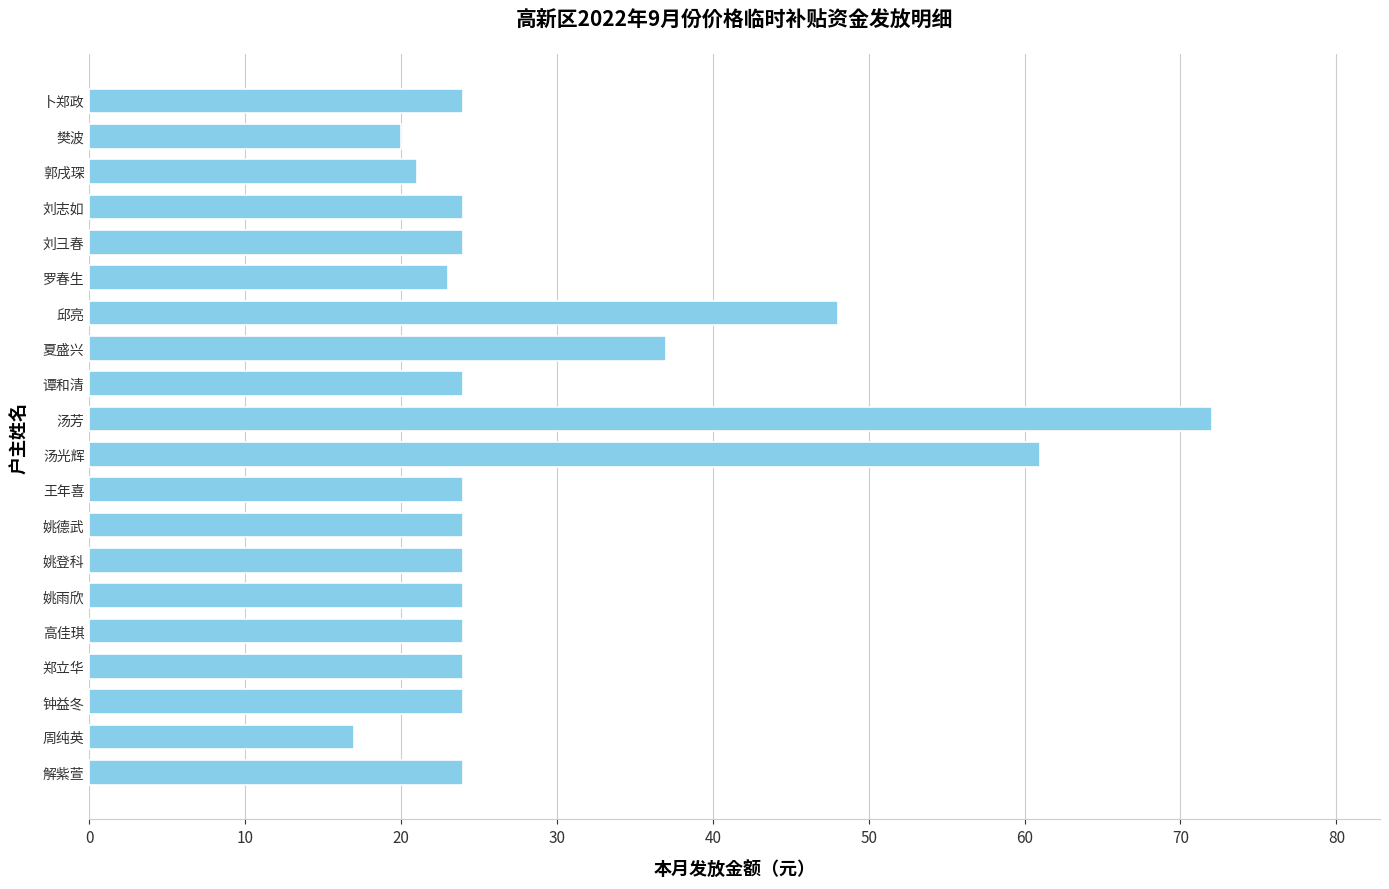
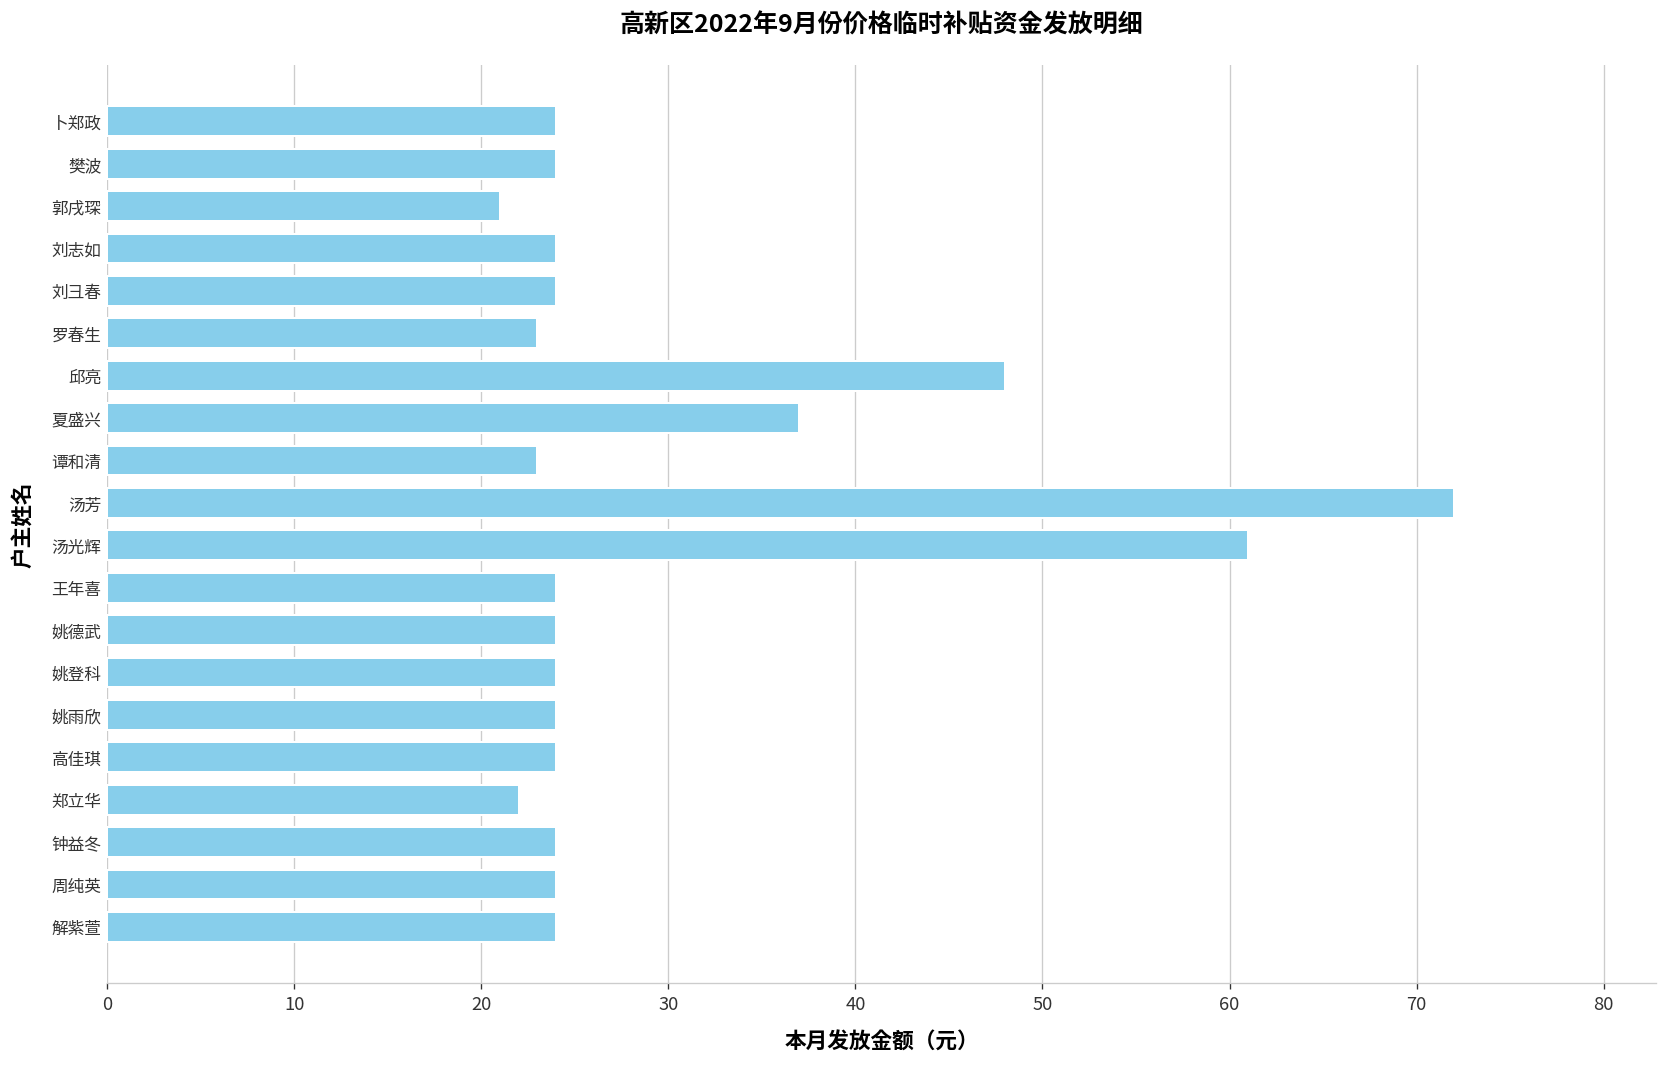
  {
    "卜郑政": 24,
-   "樊波": 20,
+   "樊波": 24,
    "郭戌琛": 21,
    "刘志如": 24,
    "刘彐春": 24,
    "罗春生": 23,
    "邱亮": 48,
    "夏盛兴": 37,
-   "谭和清": 24,
+   "谭和清": 23,
    "汤芳": 72,
    "汤光辉": 61,
    "王年喜": 24,
    "姚德武": 24,
    "姚登科": 24,
    "姚雨欣": 24,
    "高佳琪": 24,
-   "郑立华": 24,
+   "郑立华": 22,
    "钟益冬": 24,
-   "周纯英": 17,
+   "周纯英": 24,
    "解紫萱": 24
  }
